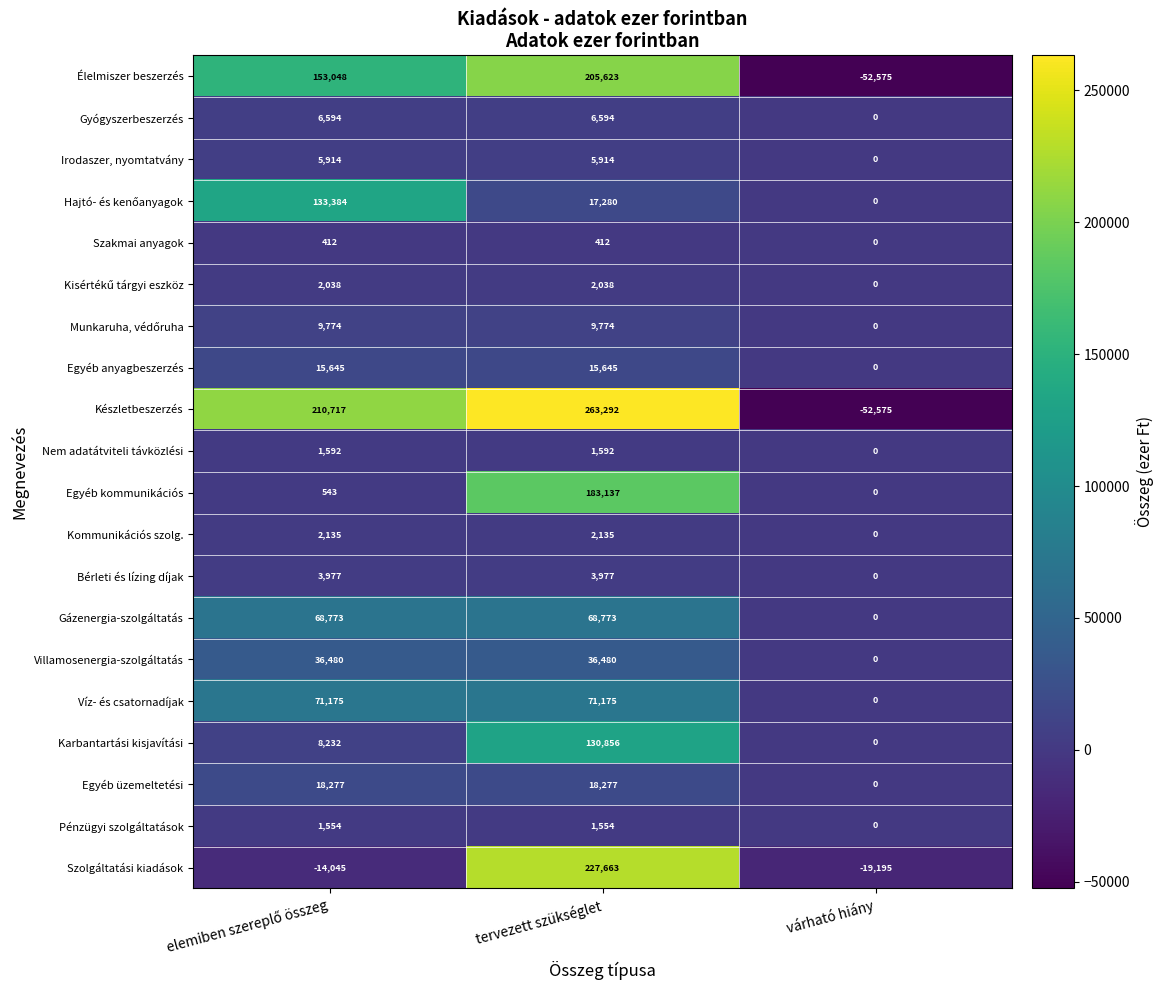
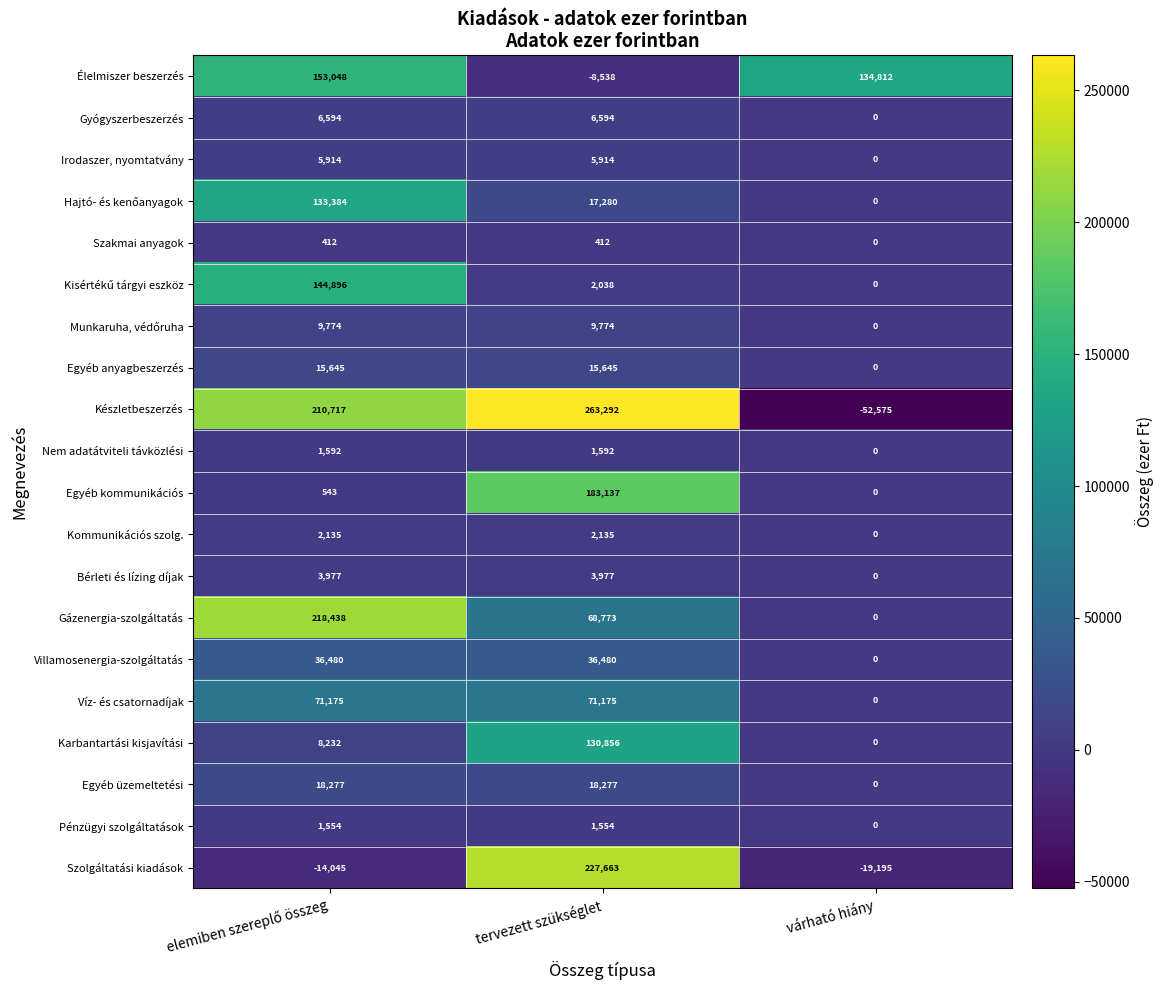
  {
    "Élelmiszer beszerzés": {
      "elemiben szereplő összeg": "153,048",
-     "tervezett szükséglet": "205,623",
-     "várható hiány": "-52,575"
+     "tervezett szükséglet": "-8,538",
+     "várható hiány": "134,812"
    },
    "Gyógyszerbeszerzés": {
      "elemiben szereplő összeg": "6,594",
      "tervezett szükséglet": "6,594",
      "várható hiány": "0"
    },
    "Irodaszer, nyomtatvány": {
      "elemiben szereplő összeg": "5,914",
      "tervezett szükséglet": "5,914",
      "várható hiány": "0"
    },
    "Hajtó- és kenőanyagok": {
      "elemiben szereplő összeg": "133,384",
      "tervezett szükséglet": "17,280",
      "várható hiány": "0"
    },
    "Szakmai anyagok": {
      "elemiben szereplő összeg": "412",
      "tervezett szükséglet": "412",
      "várható hiány": "0"
    },
    "Kisértékű tárgyi eszköz": {
-     "elemiben szereplő összeg": "2,038",
+     "elemiben szereplő összeg": "144,896",
      "tervezett szükséglet": "2,038",
      "várható hiány": "0"
    },
    "Munkaruha, védőruha": {
      "elemiben szereplő összeg": "9,774",
      "tervezett szükséglet": "9,774",
      "várható hiány": "0"
    },
    "Egyéb anyagbeszerzés": {
      "elemiben szereplő összeg": "15,645",
      "tervezett szükséglet": "15,645",
      "várható hiány": "0"
    },
    "Készletbeszerzés": {
      "elemiben szereplő összeg": "210,717",
      "tervezett szükséglet": "263,292",
      "várható hiány": "-52,575"
    },
    "Nem adatátviteli távközlési": {
      "elemiben szereplő összeg": "1,592",
      "tervezett szükséglet": "1,592",
      "várható hiány": "0"
    },
    "Egyéb kommunikációs": {
      "elemiben szereplő összeg": "543",
      "tervezett szükséglet": "183,137",
      "várható hiány": "0"
    },
    "Kommunikációs szolg.": {
      "elemiben szereplő összeg": "2,135",
      "tervezett szükséglet": "2,135",
      "várható hiány": "0"
    },
    "Bérleti és lízing díjak": {
      "elemiben szereplő összeg": "3,977",
      "tervezett szükséglet": "3,977",
      "várható hiány": "0"
    },
    "Gázenergia-szolgáltatás": {
-     "elemiben szereplő összeg": "68,773",
+     "elemiben szereplő összeg": "218,438",
      "tervezett szükséglet": "68,773",
      "várható hiány": "0"
    },
    "Villamosenergia-szolgáltatás": {
      "elemiben szereplő összeg": "36,480",
      "tervezett szükséglet": "36,480",
      "várható hiány": "0"
    },
    "Víz- és csatornadíjak": {
      "elemiben szereplő összeg": "71,175",
      "tervezett szükséglet": "71,175",
      "várható hiány": "0"
    },
    "Karbantartási kisjavítási": {
      "elemiben szereplő összeg": "8,232",
      "tervezett szükséglet": "130,856",
      "várható hiány": "0"
    },
    "Egyéb üzemeltetési": {
      "elemiben szereplő összeg": "18,277",
      "tervezett szükséglet": "18,277",
      "várható hiány": "0"
    },
    "Pénzügyi szolgáltatások": {
      "elemiben szereplő összeg": "1,554",
      "tervezett szükséglet": "1,554",
      "várható hiány": "0"
    },
    "Szolgáltatási kiadások": {
      "elemiben szereplő összeg": "-14,045",
      "tervezett szükséglet": "227,663",
      "várható hiány": "-19,195"
    }
  }
